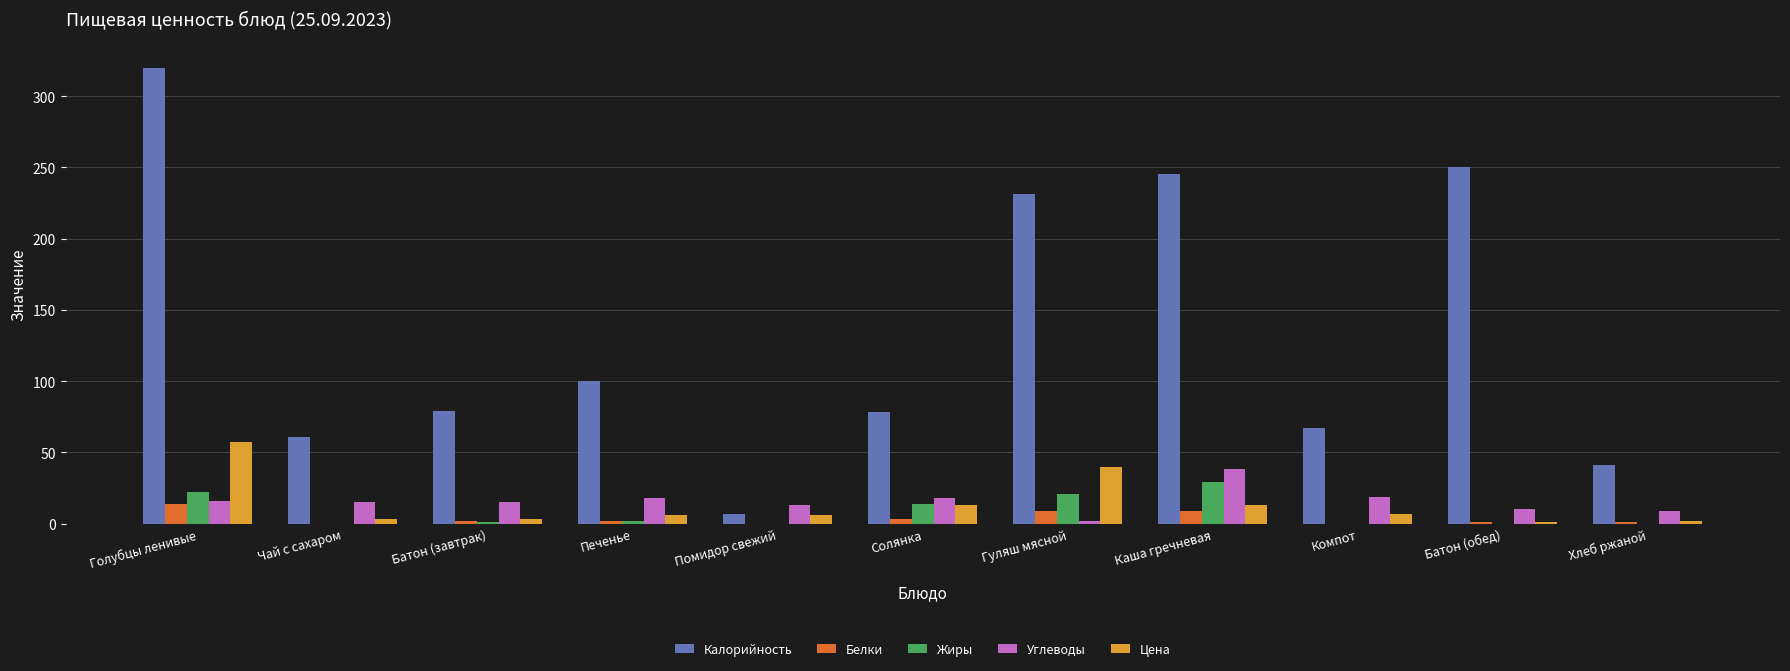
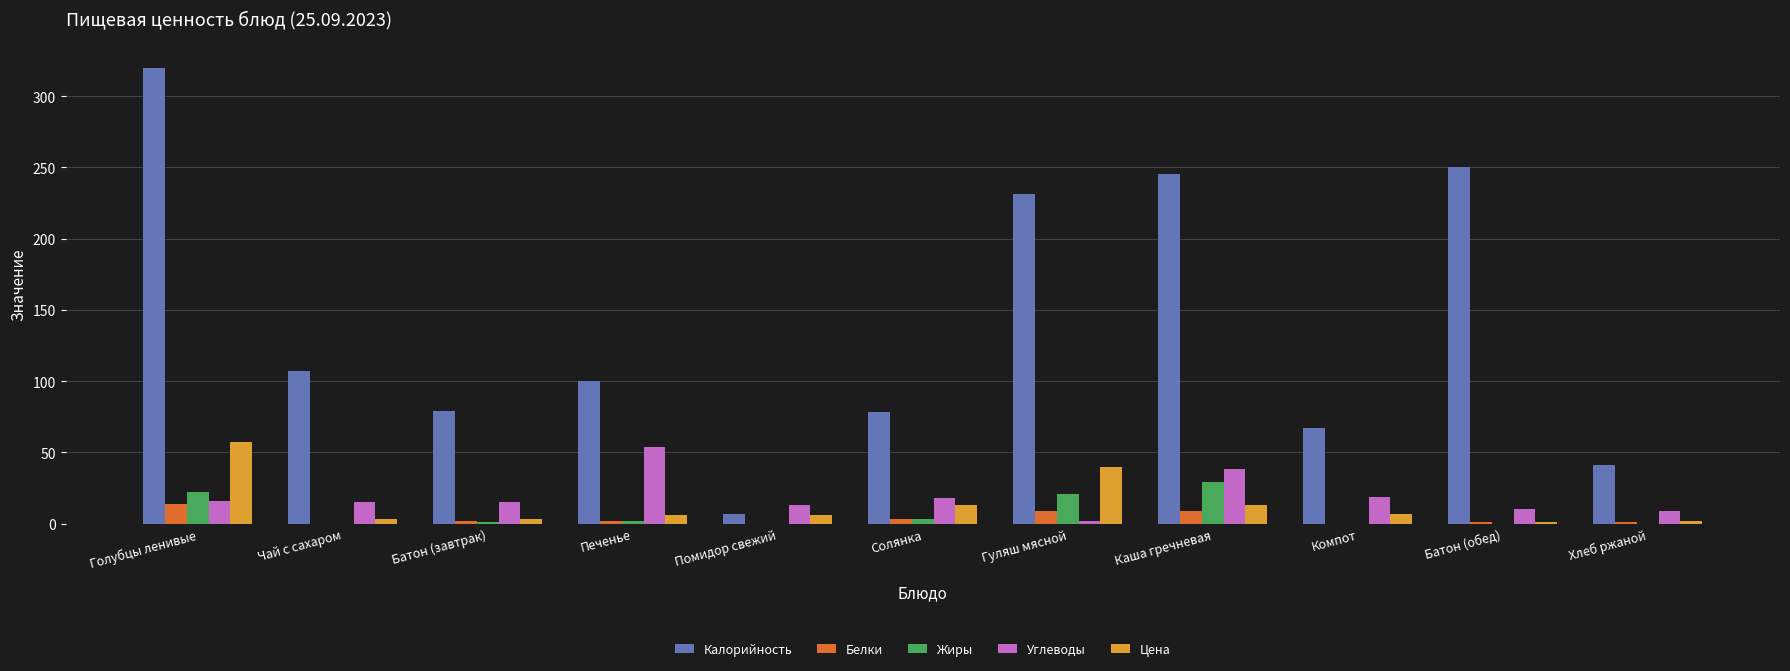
  {
    "Калорийность": {
      "Голубцы ленивые": 320,
-     "Чай с сахаром": 61,
+     "Чай с сахаром": 107,
      "Батон (завтрак)": 79,
      "Печенье": 100,
      "Помидор свежий": 7,
      "Солянка": 78,
      "Гуляш мясной": 231,
      "Каша гречневая": 245,
      "Компот": 67,
      "Батон (обед)": 250,
      "Хлеб ржаной": 41
    },
    "Жиры": {
      "Голубцы ленивые": 22,
      "Чай с сахаром": 0,
      "Печенье": 2,
      "Помидор свежий": 0,
-     "Солянка": 14,
+     "Солянка": 3,
      "Гуляш мясной": 21,
      "Каша гречневая": 29,
      "Компот": 0,
      "Батон (обед)": 0,
      "Хлеб ржаной": 0
    },
    "Углеводы": {
      "Голубцы ленивые": 16,
      "Чай с сахаром": 15,
      "Батон (завтрак)": 15,
-     "Печенье": 18,
+     "Печенье": 54,
      "Помидор свежий": 13,
      "Солянка": 18,
      "Гуляш мясной": 2,
      "Каша гречневая": 38,
      "Компот": 19,
      "Батон (обед)": 10,
      "Хлеб ржаной": 9
    }
  }
